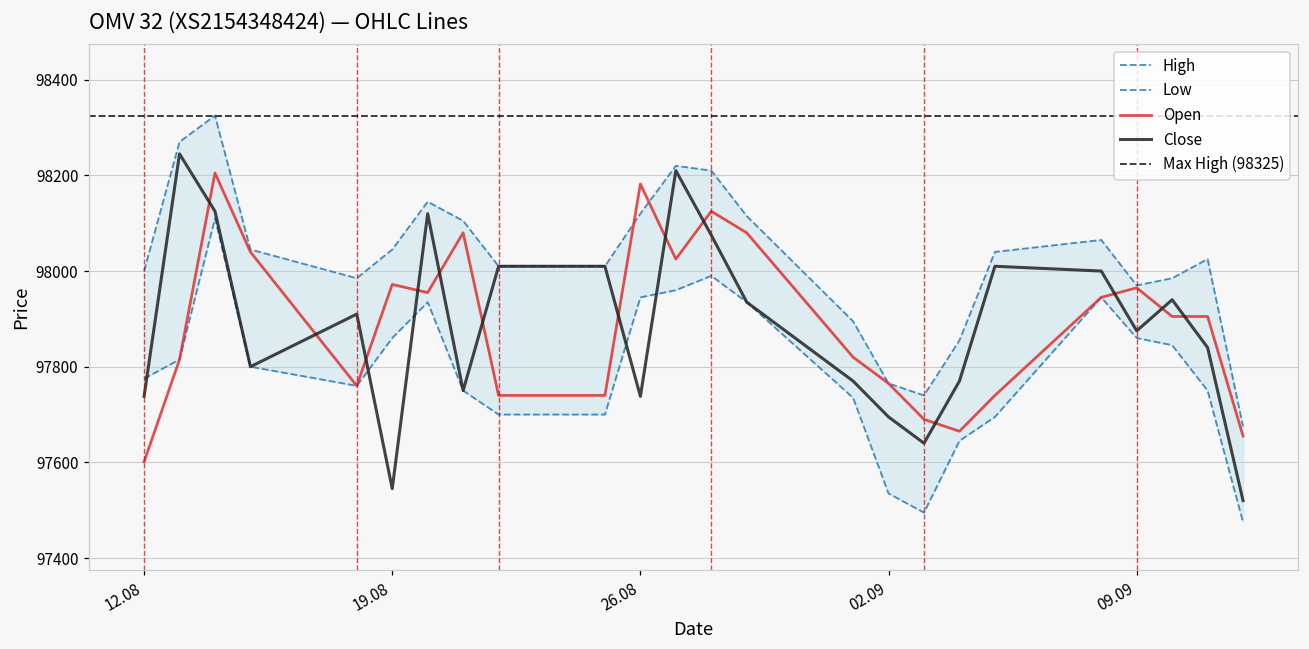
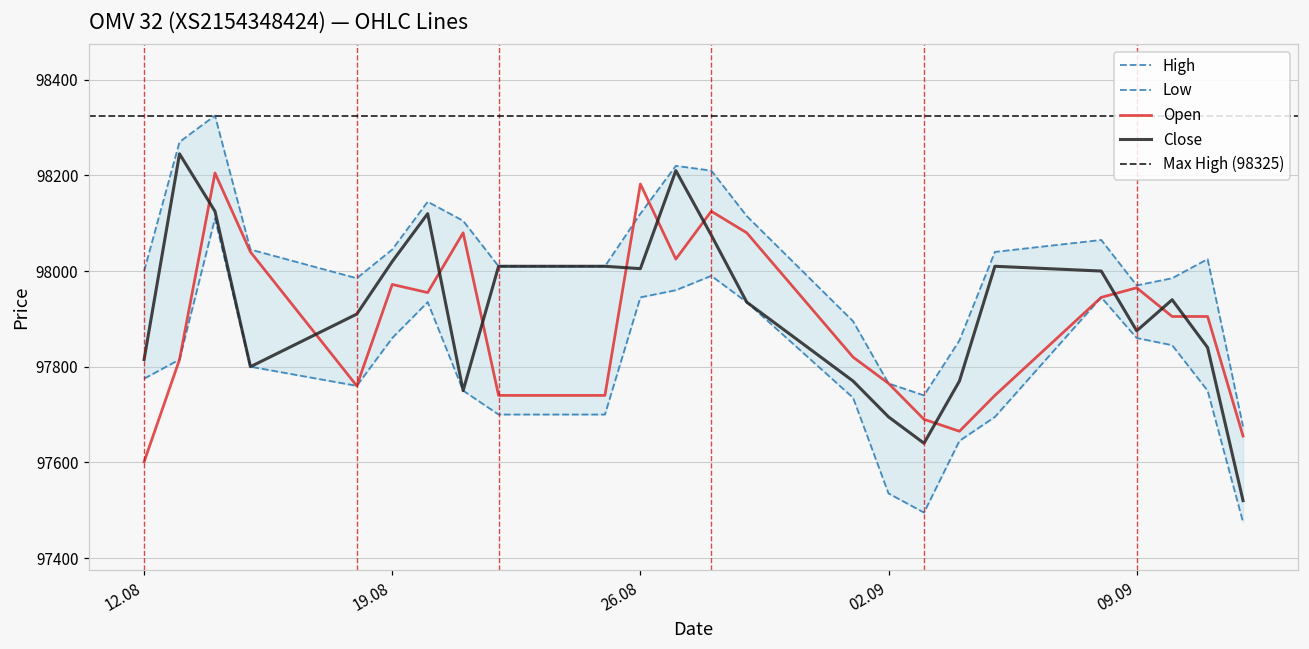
  {
    "Open": {
      "12.08": 97600,
      "19.08": 97970,
      "26.08": 98180
    },
    "Close": {
-     "12.08": 97740,
-     "19.08": 97550,
-     "26.08": 97740,
+     "12.08": 97820,
+     "19.08": 98020,
+     "26.08": 98010,
      "02.09": 97700,
      "09.09": 97880
    }
  }
